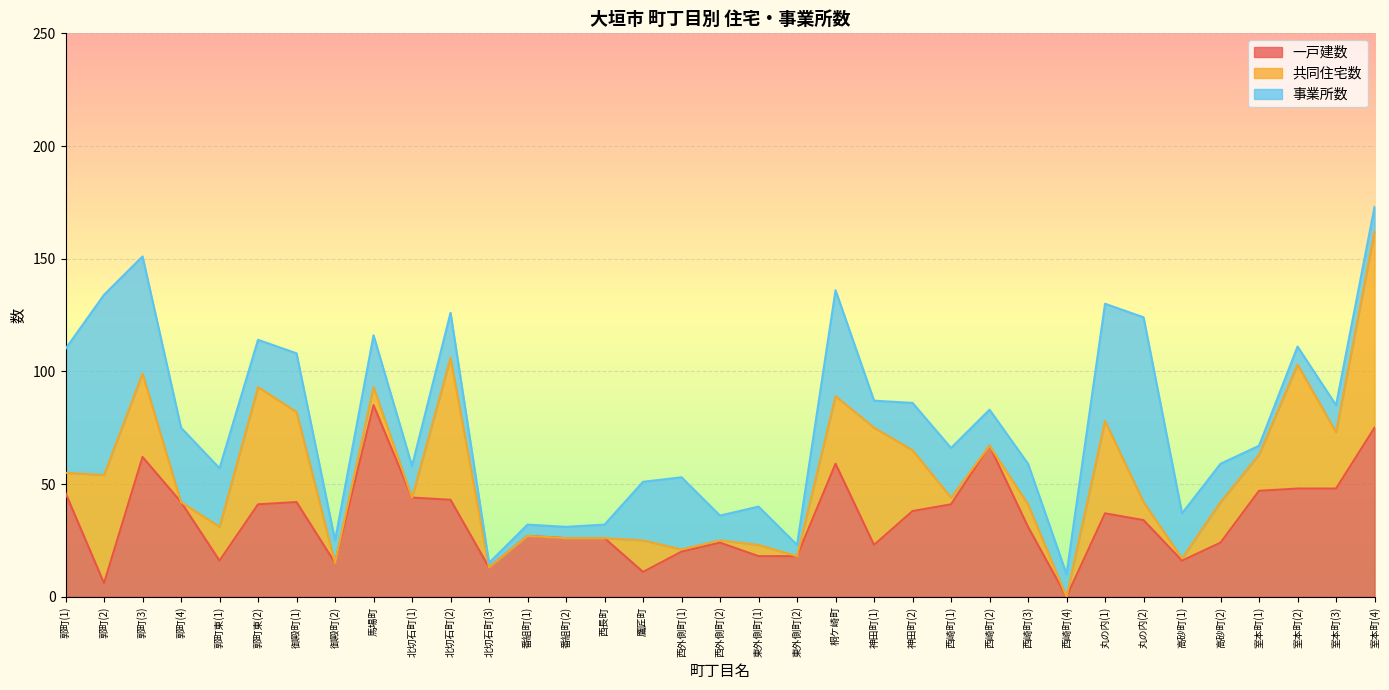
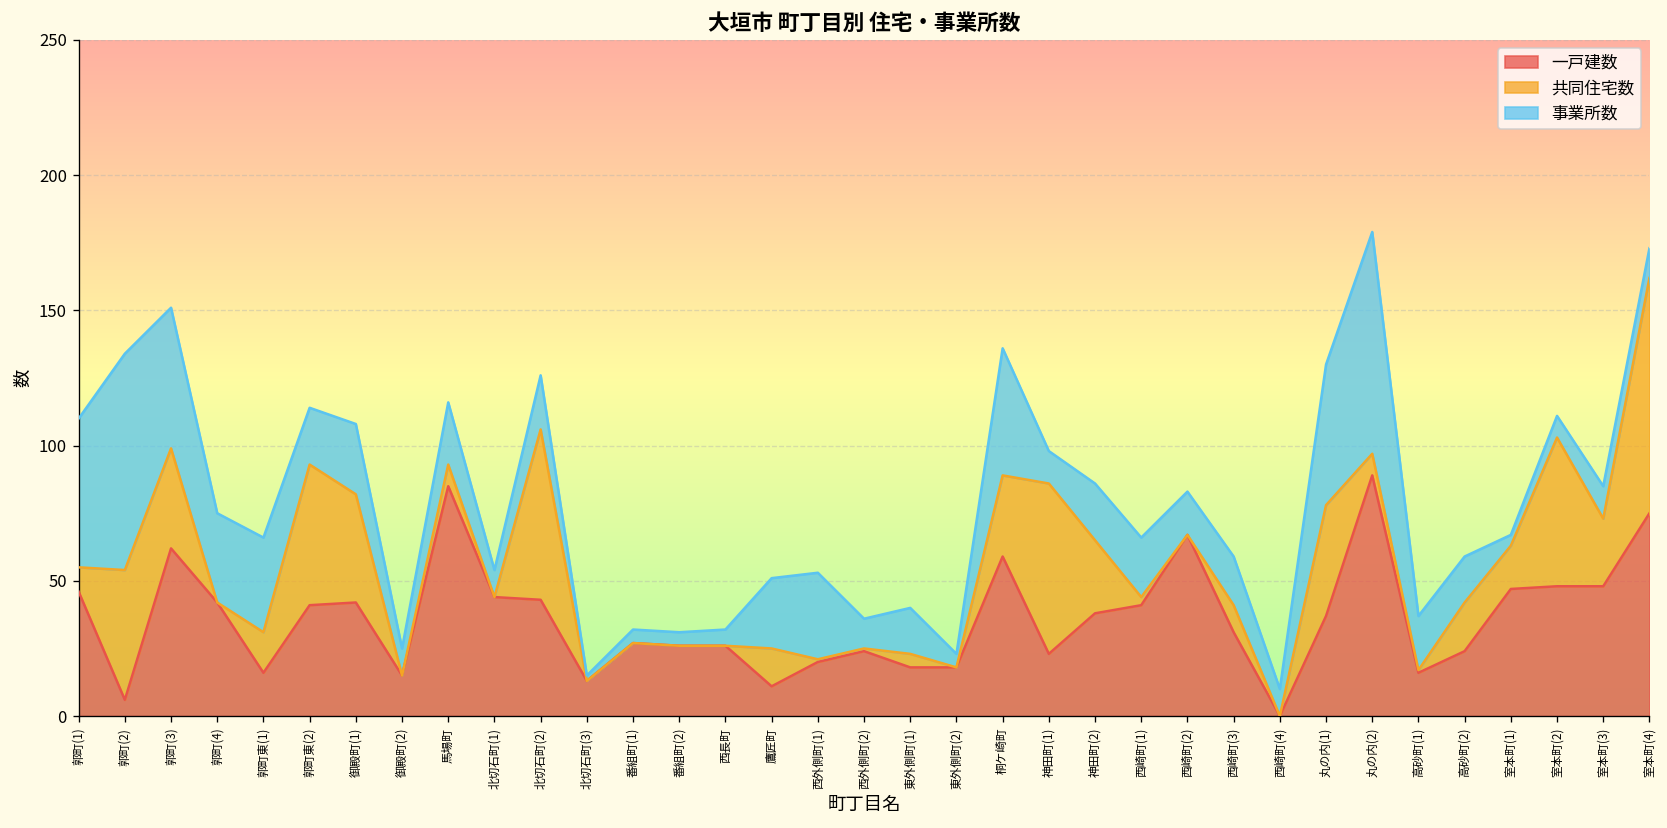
  {
    "一戸建数": {
      "郭町(1)": 46,
      "郭町(2)": 6,
      "郭町(3)": 62,
      "郭町東(1)": 16,
      "郭町東(2)": 41,
      "御殿町(1)": 42,
      "馬場町": 85,
      "北切石町(2)": 43,
      "鷹匠町": 11,
      "東外側町(1)": 18,
      "桐ケ崎町": 59,
      "神田町(1)": 23,
      "神田町(2)": 38,
      "西崎町(1)": 41,
      "西崎町(3)": 31,
      "丸の内(1)": 37,
-     "丸の内(2)": 34,
+     "丸の内(2)": 89,
      "高砂町(2)": 24,
      "室本町(1)": 47,
      "室本町(2)": 48,
      "室本町(3)": 48,
      "室本町(4)": 75
    },
    "共同住宅数": {
      "郭町(1)": 9,
      "郭町(2)": 48,
      "郭町(3)": 37,
      "郭町東(1)": 15,
      "郭町東(2)": 52,
      "御殿町(1)": 40,
      "馬場町": 8,
      "北切石町(2)": 63,
      "鷹匠町": 14,
      "東外側町(1)": 5,
      "桐ケ崎町": 30,
-     "神田町(1)": 52,
+     "神田町(1)": 63,
      "神田町(2)": 27,
      "西崎町(1)": 3,
      "西崎町(3)": 10,
      "丸の内(1)": 41,
      "丸の内(2)": 8,
      "高砂町(2)": 18,
      "室本町(1)": 16,
      "室本町(2)": 55,
      "室本町(3)": 25,
      "室本町(4)": 87
    },
    "事業所数": {
      "郭町(1)": 55,
      "郭町(2)": 80,
      "郭町(3)": 52,
      "郭町(4)": 33,
-     "郭町東(1)": 26,
+     "郭町東(1)": 35,
      "郭町東(2)": 21,
      "御殿町(1)": 26,
      "御殿町(2)": 10,
      "馬場町": 23,
-     "北切石町(1)": 14,
+     "北切石町(1)": 10,
      "北切石町(2)": 20,
      "北切石町(3)": 2,
      "番組町(1)": 5,
      "番組町(2)": 5,
      "西長町": 6,
      "鷹匠町": 26,
      "西外側町(1)": 32,
      "西外側町(2)": 11,
      "東外側町(1)": 17,
      "東外側町(2)": 5,
      "桐ケ崎町": 47,
      "神田町(1)": 12,
      "神田町(2)": 21,
      "西崎町(1)": 22,
      "西崎町(2)": 16,
      "西崎町(3)": 18,
      "西崎町(4)": 10,
      "丸の内(1)": 52,
      "丸の内(2)": 82,
      "高砂町(1)": 20,
      "高砂町(2)": 17,
      "室本町(1)": 4,
      "室本町(2)": 8,
      "室本町(3)": 12,
      "室本町(4)": 11
    }
  }
